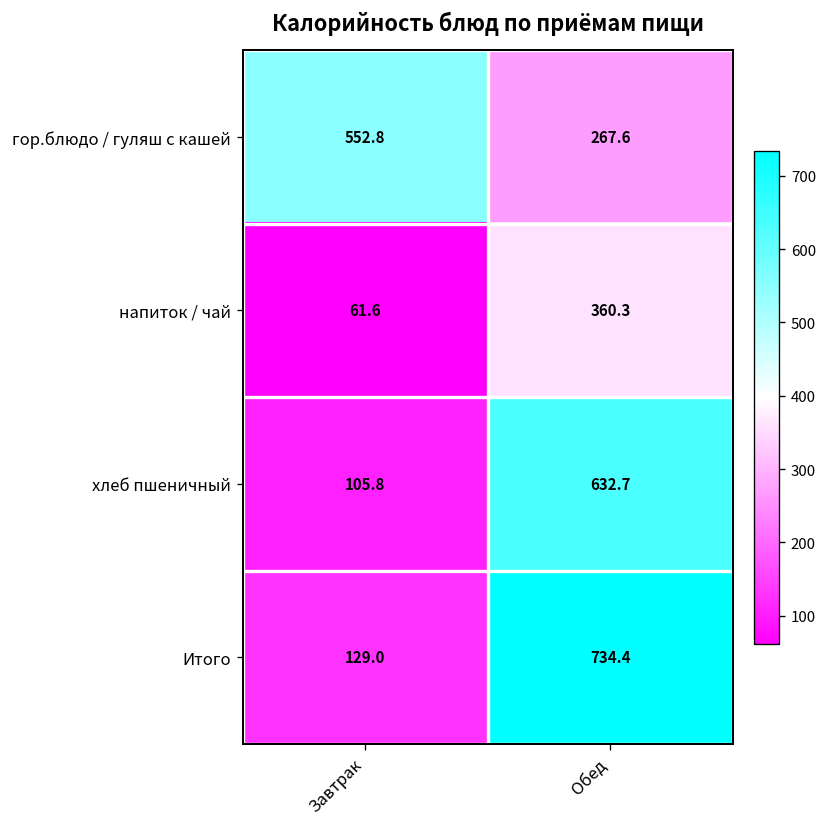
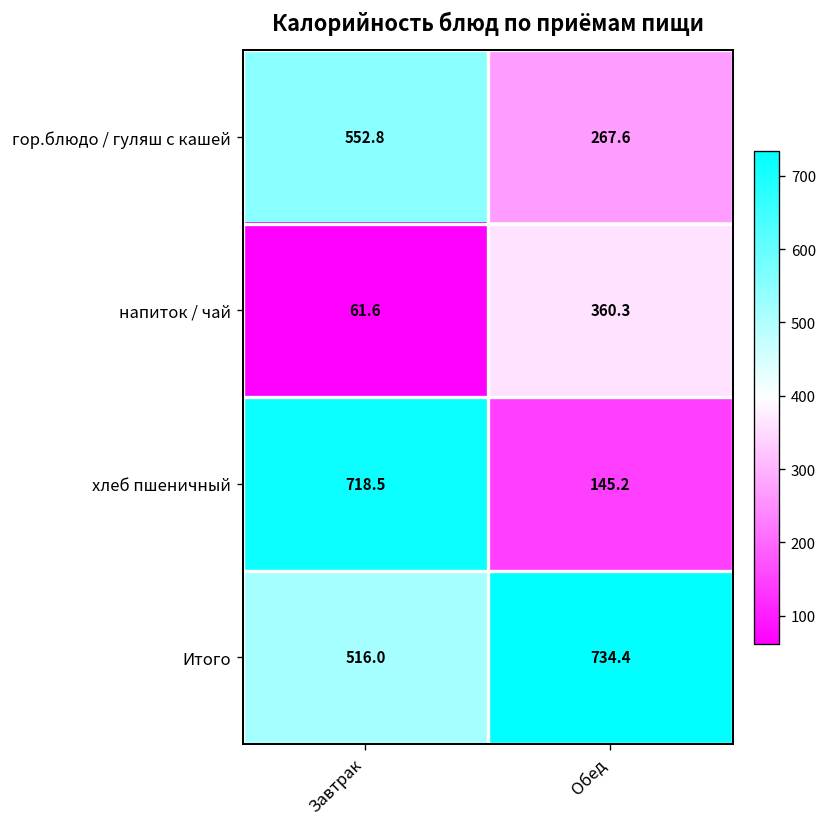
  {
    "гор.блюдо / гуляш с кашей": {
      "Завтрак": 552.8,
      "Обед": 267.6
    },
    "напиток / чай": {
      "Завтрак": 61.6,
      "Обед": 360.3
    },
    "хлеб пшеничный": {
-     "Завтрак": 105.8,
-     "Обед": 632.7
+     "Завтрак": 718.5,
+     "Обед": 145.2
    },
    "Итого": {
-     "Завтрак": 129.0,
+     "Завтрак": 516.0,
      "Обед": 734.4
    }
  }
